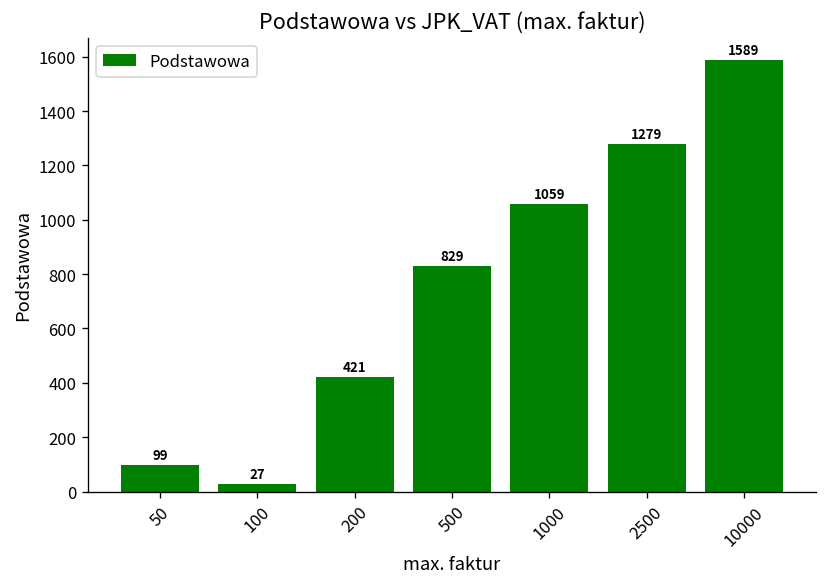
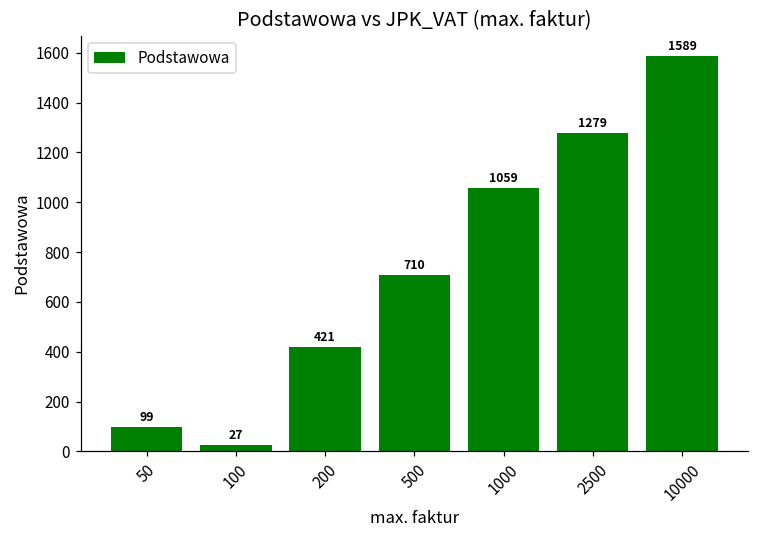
  {
    "50": 99,
    "100": 27,
    "200": 421,
-   "500": 829,
+   "500": 710,
    "1000": 1059,
    "2500": 1279,
    "10000": 1589
  }
